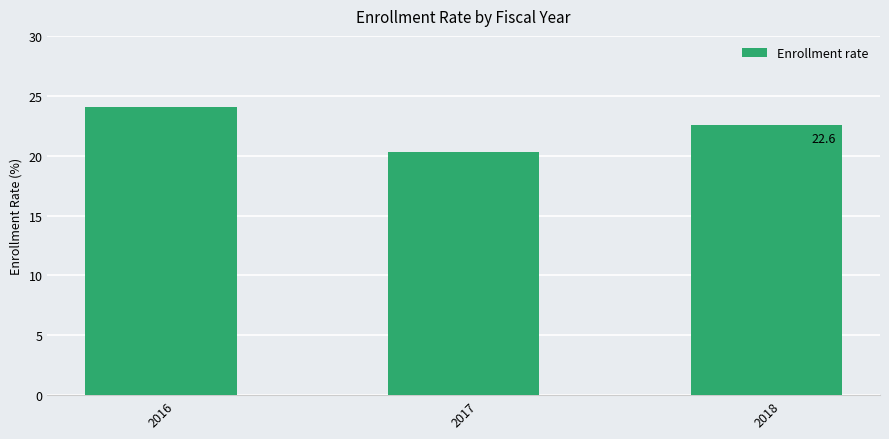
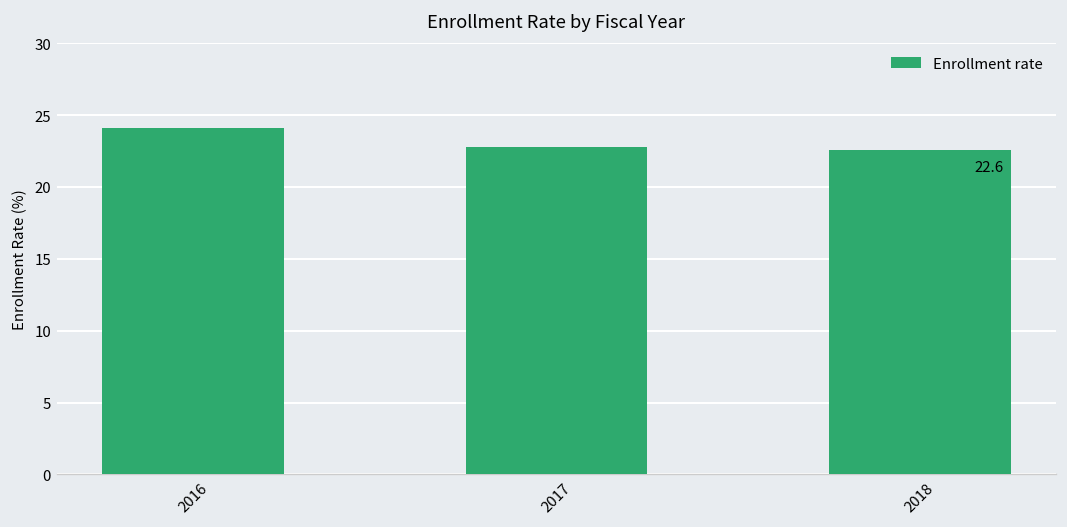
  {
    "2016": 24.1,
-   "2017": 20.3
+   "2017": 22.8
  }
